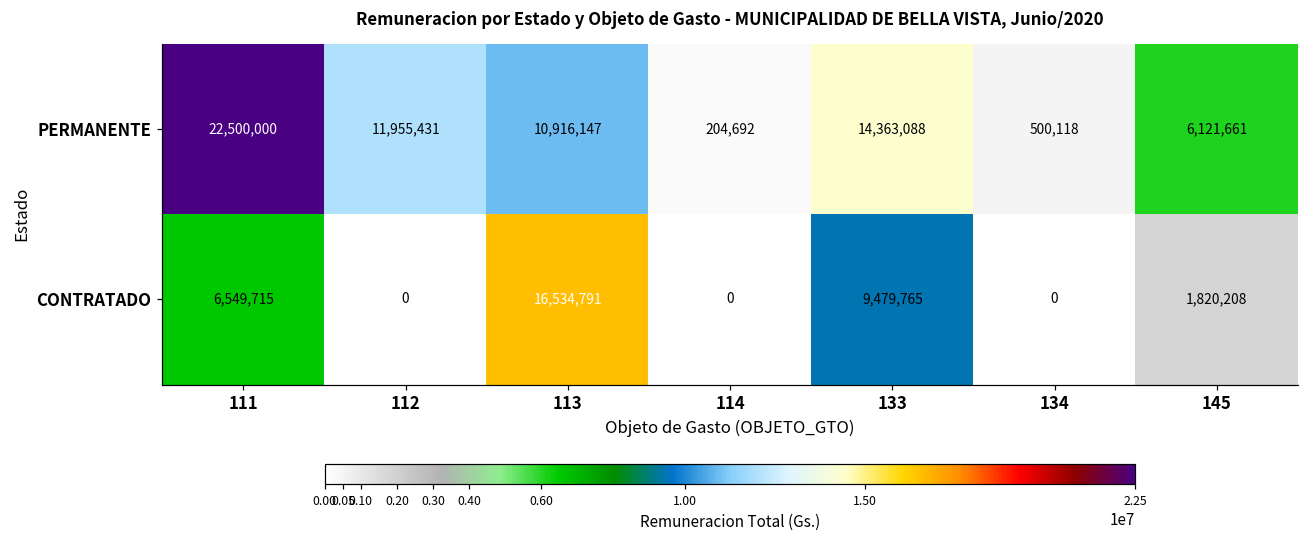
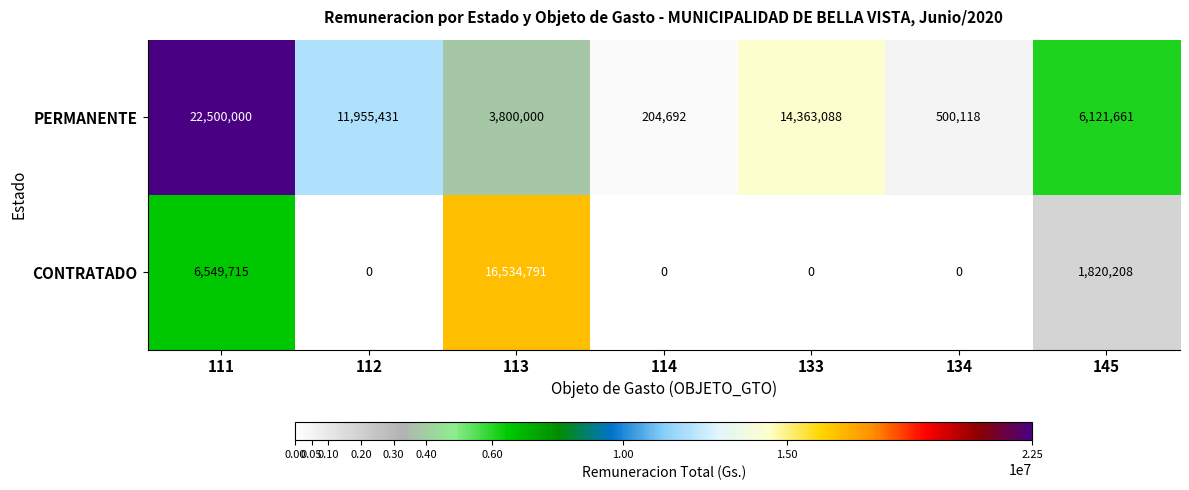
  {
    "PERMANENTE": {
      "111": "22,500,000",
      "112": "11,955,431",
-     "113": "10,916,147",
+     "113": "3,800,000",
      "114": "204,692",
      "133": "14,363,088",
      "134": "500,118",
      "145": "6,121,661"
    },
    "CONTRATADO": {
      "111": "6,549,715",
      "112": "0",
      "113": "16,534,791",
      "114": "0",
-     "133": "9,479,765",
+     "133": "0",
      "134": "0",
      "145": "1,820,208"
    }
  }
